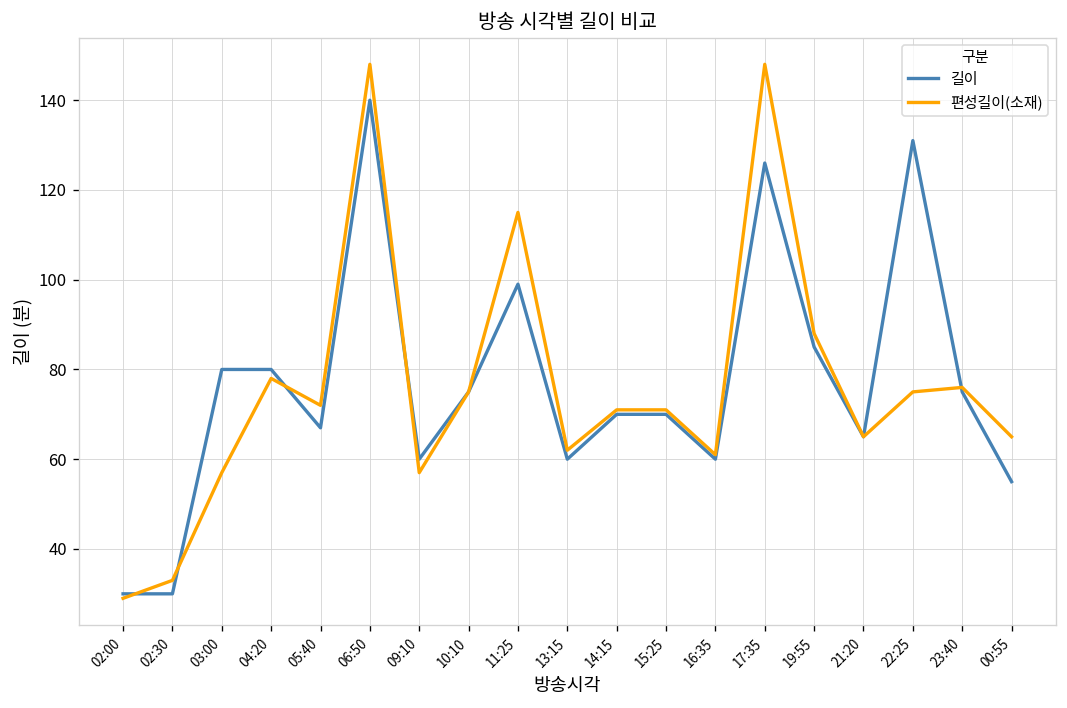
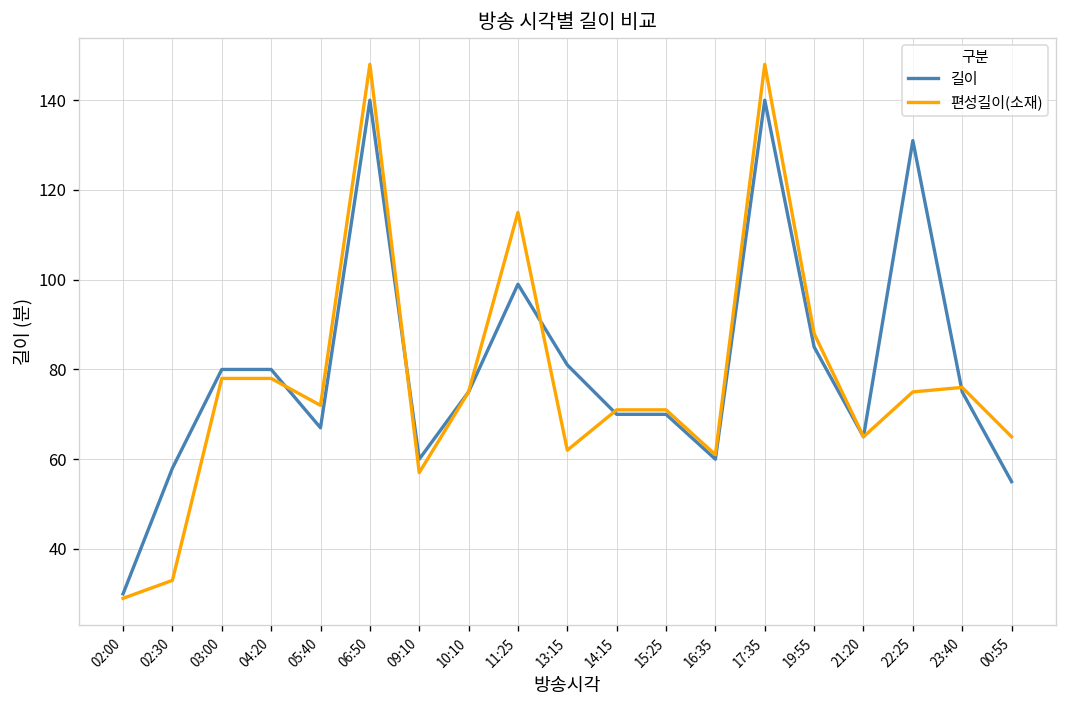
  {
    "길이": {
      "02:00": 30,
-     "02:30": 30,
+     "02:30": 58,
      "03:00": 80,
      "04:20": 80,
      "05:40": 67,
      "06:50": 140,
      "09:10": 60,
      "11:25": 99,
-     "13:15": 60,
+     "13:15": 81,
      "14:15": 70,
      "15:25": 70,
      "16:35": 60,
-     "17:35": 126,
+     "17:35": 140,
      "19:55": 85,
      "22:25": 131,
      "23:40": 75,
      "00:55": 55
    },
    "편성길이(소재)": {
      "02:00": 29,
      "02:30": 33,
-     "03:00": 57,
+     "03:00": 78,
      "04:20": 78,
      "05:40": 72,
      "06:50": 148,
      "09:10": 57,
      "11:25": 115,
      "13:15": 62,
      "14:15": 71,
      "15:25": 71,
      "16:35": 61,
      "17:35": 148,
      "19:55": 88,
      "22:25": 75,
      "23:40": 76,
      "00:55": 65
    }
  }
